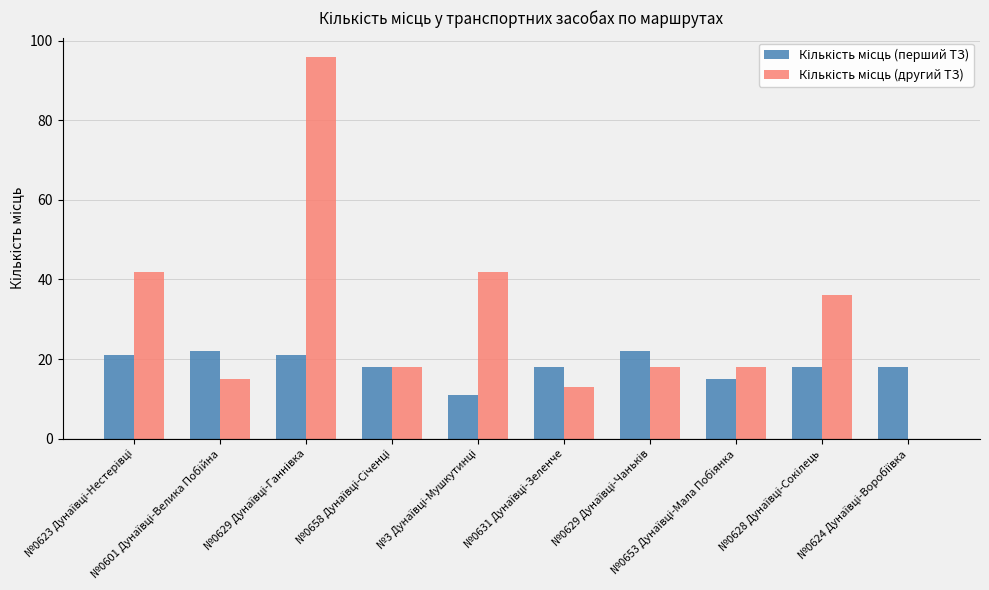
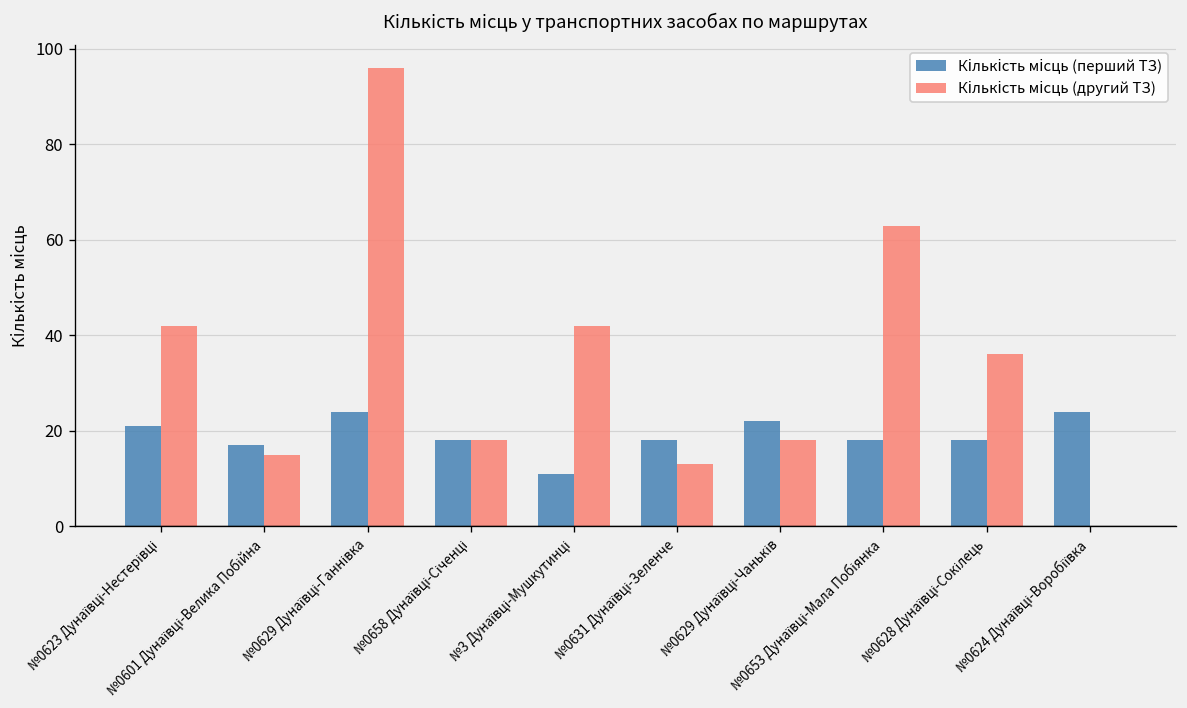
  {
    "Кількість місць (перший ТЗ)": {
      "№0623 Дунаївці-Нестерівці": 21,
-     "№0601 Дунаївці-Велика Побійна": 22,
-     "№0629 Дунаївці-Ганнівка": 21,
+     "№0601 Дунаївці-Велика Побійна": 17,
+     "№0629 Дунаївці-Ганнівка": 24,
      "№0658 Дунаївці-Січенці": 18,
      "№3 Дунаївці-Мушкутинці": 11,
      "№0631 Дунаївці-Зеленче": 18,
      "№0629 Дунаївці-Чаньків": 22,
-     "№0653 Дунаївці-Мала Побіянка": 15,
+     "№0653 Дунаївці-Мала Побіянка": 18,
      "№0628 Дунаївці-Сокілець": 18,
-     "№0624 Дунаївці-Воробіївка": 18
+     "№0624 Дунаївці-Воробіївка": 24
    },
    "Кількість місць (другий ТЗ)": {
      "№0623 Дунаївці-Нестерівці": 42,
      "№0601 Дунаївці-Велика Побійна": 15,
      "№0629 Дунаївці-Ганнівка": 96,
      "№0658 Дунаївці-Січенці": 18,
      "№3 Дунаївці-Мушкутинці": 42,
      "№0631 Дунаївці-Зеленче": 13,
      "№0629 Дунаївці-Чаньків": 18,
-     "№0653 Дунаївці-Мала Побіянка": 18,
+     "№0653 Дунаївці-Мала Побіянка": 63,
      "№0628 Дунаївці-Сокілець": 36,
      "№0624 Дунаївці-Воробіївка": 0
    }
  }
